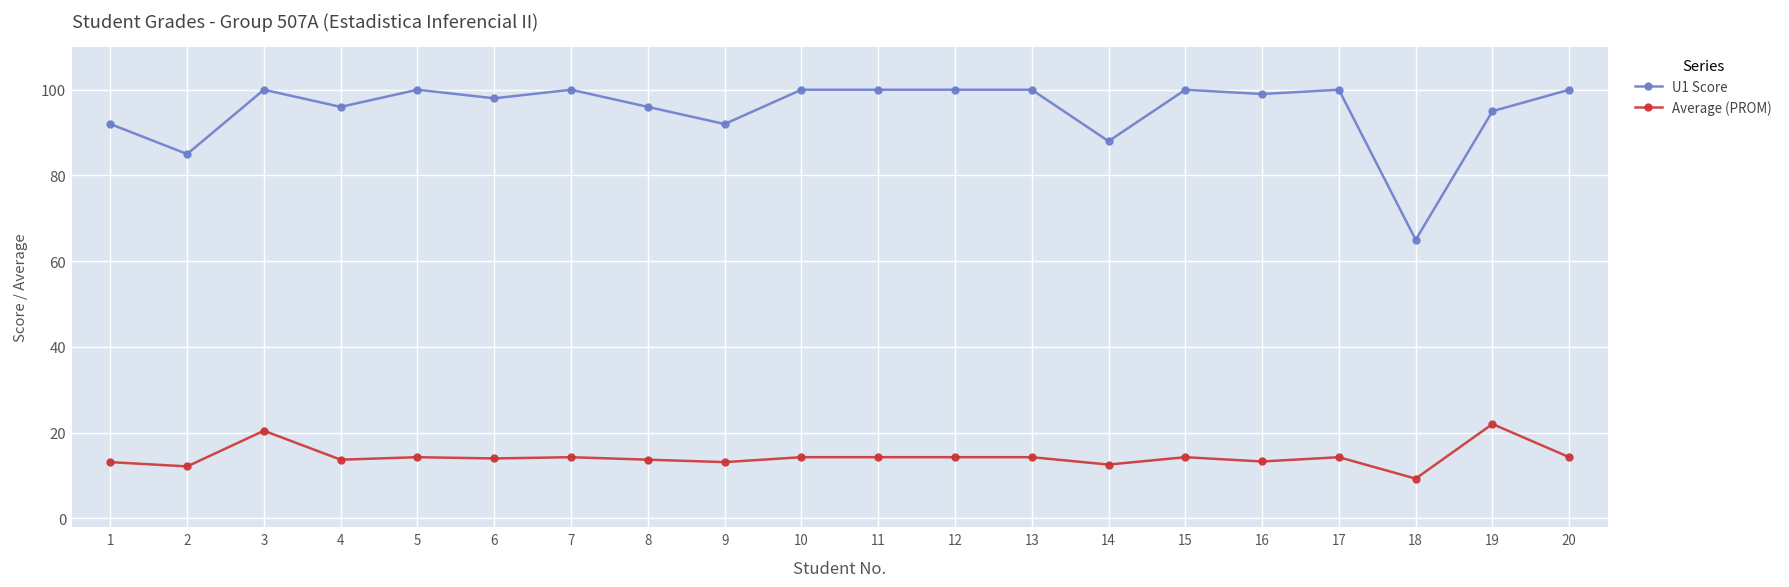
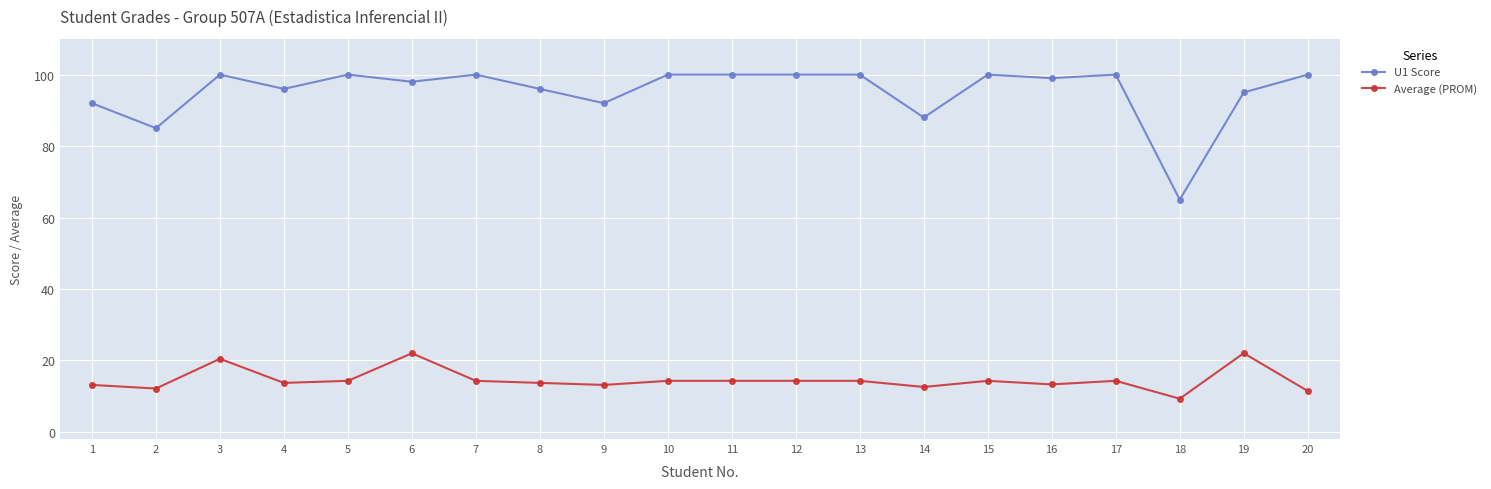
  {
    "U1 Score": {
      "1": 92,
      "2": 85,
      "3": 100,
      "4": 96,
      "5": 100,
      "6": 98,
      "7": 100,
      "8": 96,
      "9": 92,
      "10": 100,
      "11": 100,
      "12": 100,
      "13": 100,
      "14": 88,
      "15": 100,
      "16": 99,
      "17": 100,
      "18": 65,
      "19": 95,
      "20": 100
    },
    "Average (PROM)": {
      "1": 13,
      "2": 12,
      "3": 20,
      "4": 14,
      "5": 14,
-     "6": 14,
+     "6": 22,
      "7": 14,
      "8": 14,
      "9": 13,
      "10": 14,
      "11": 14,
      "12": 14,
      "13": 14,
      "14": 13,
      "15": 14,
      "16": 13,
      "17": 14,
      "18": 9,
      "19": 22,
-     "20": 14
+     "20": 11
    }
  }
